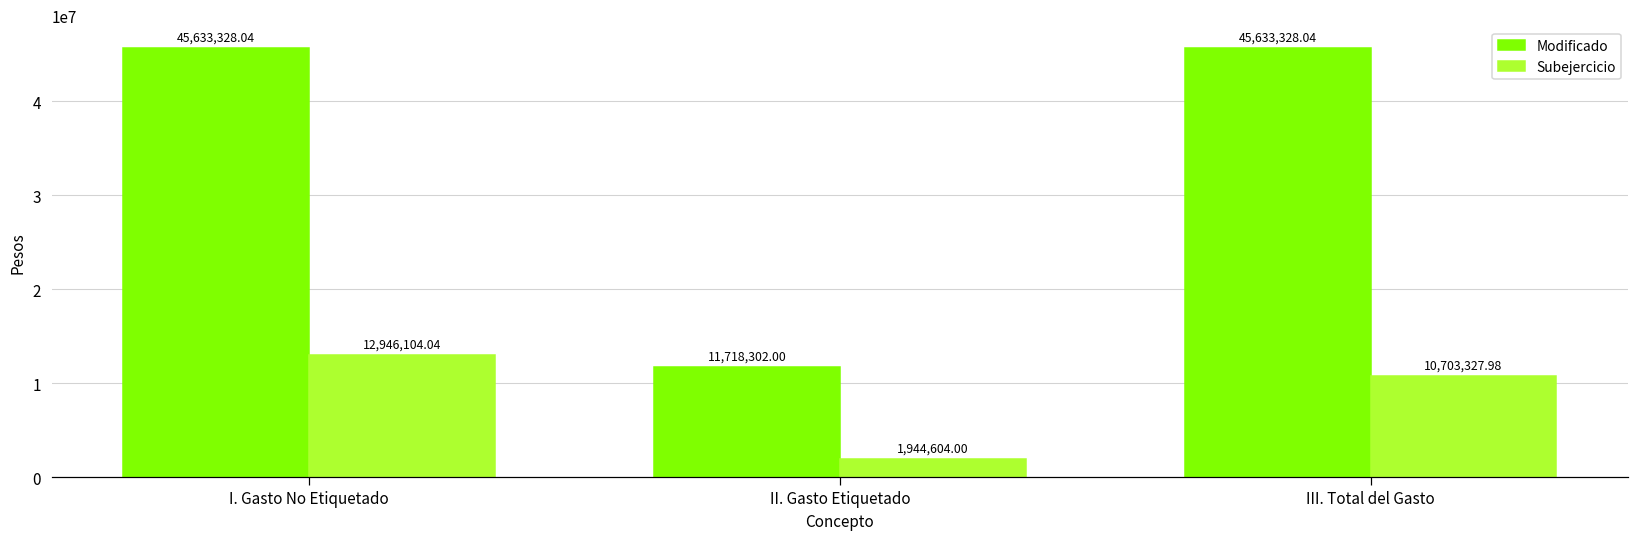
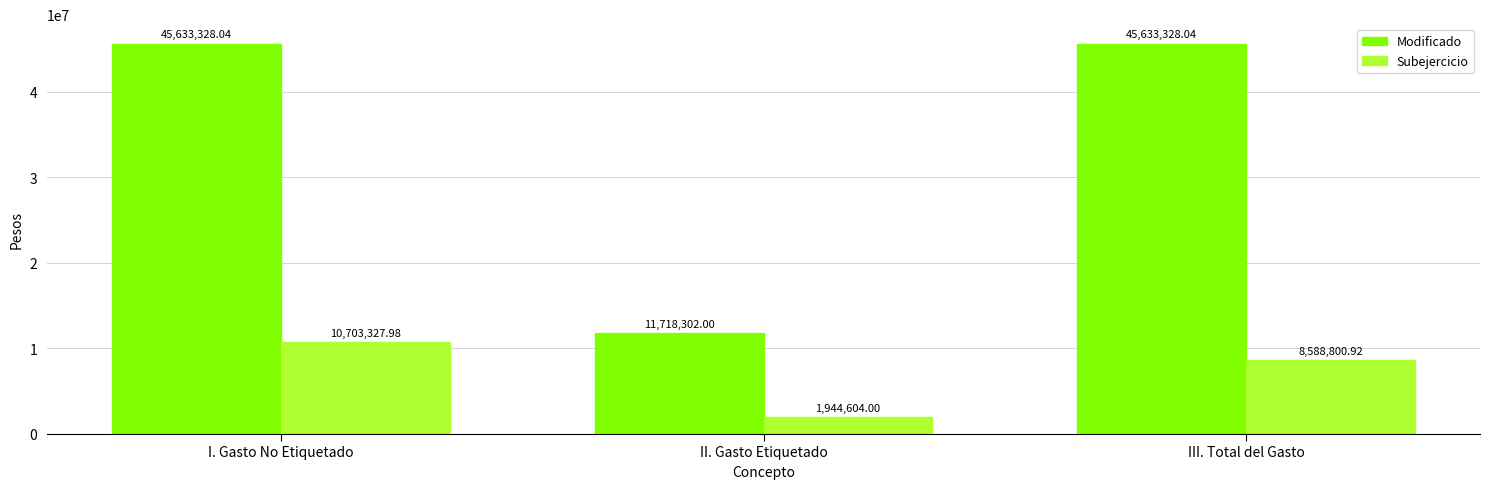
  {
    "Modificado": {
      "I. Gasto No Etiquetado": "45,633,328.04",
      "II. Gasto Etiquetado": "11,718,302.00",
      "III. Total del Gasto": "45,633,328.04"
    },
    "Subejercicio": {
-     "I. Gasto No Etiquetado": "12,946,104.04",
+     "I. Gasto No Etiquetado": "10,703,327.98",
      "II. Gasto Etiquetado": "1,944,604.00",
-     "III. Total del Gasto": "10,703,327.98"
+     "III. Total del Gasto": "8,588,800.92"
    }
  }
